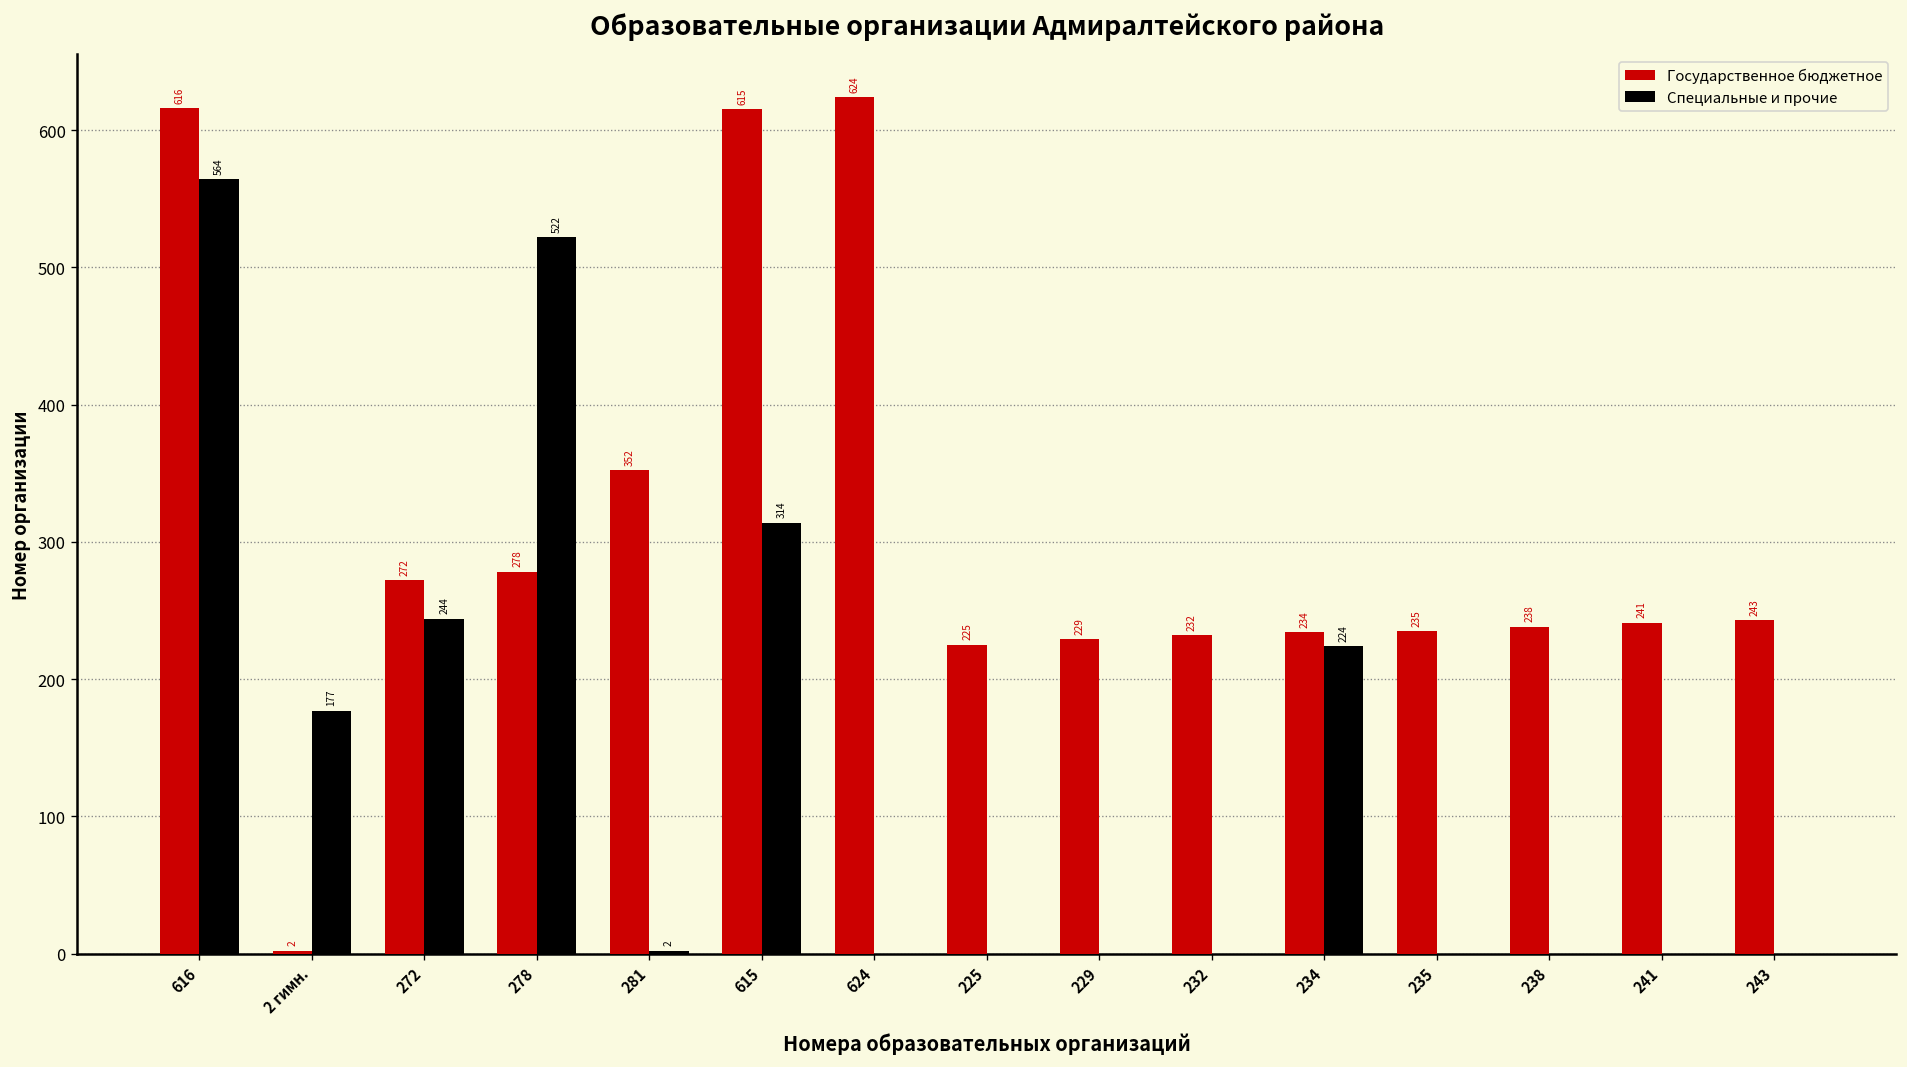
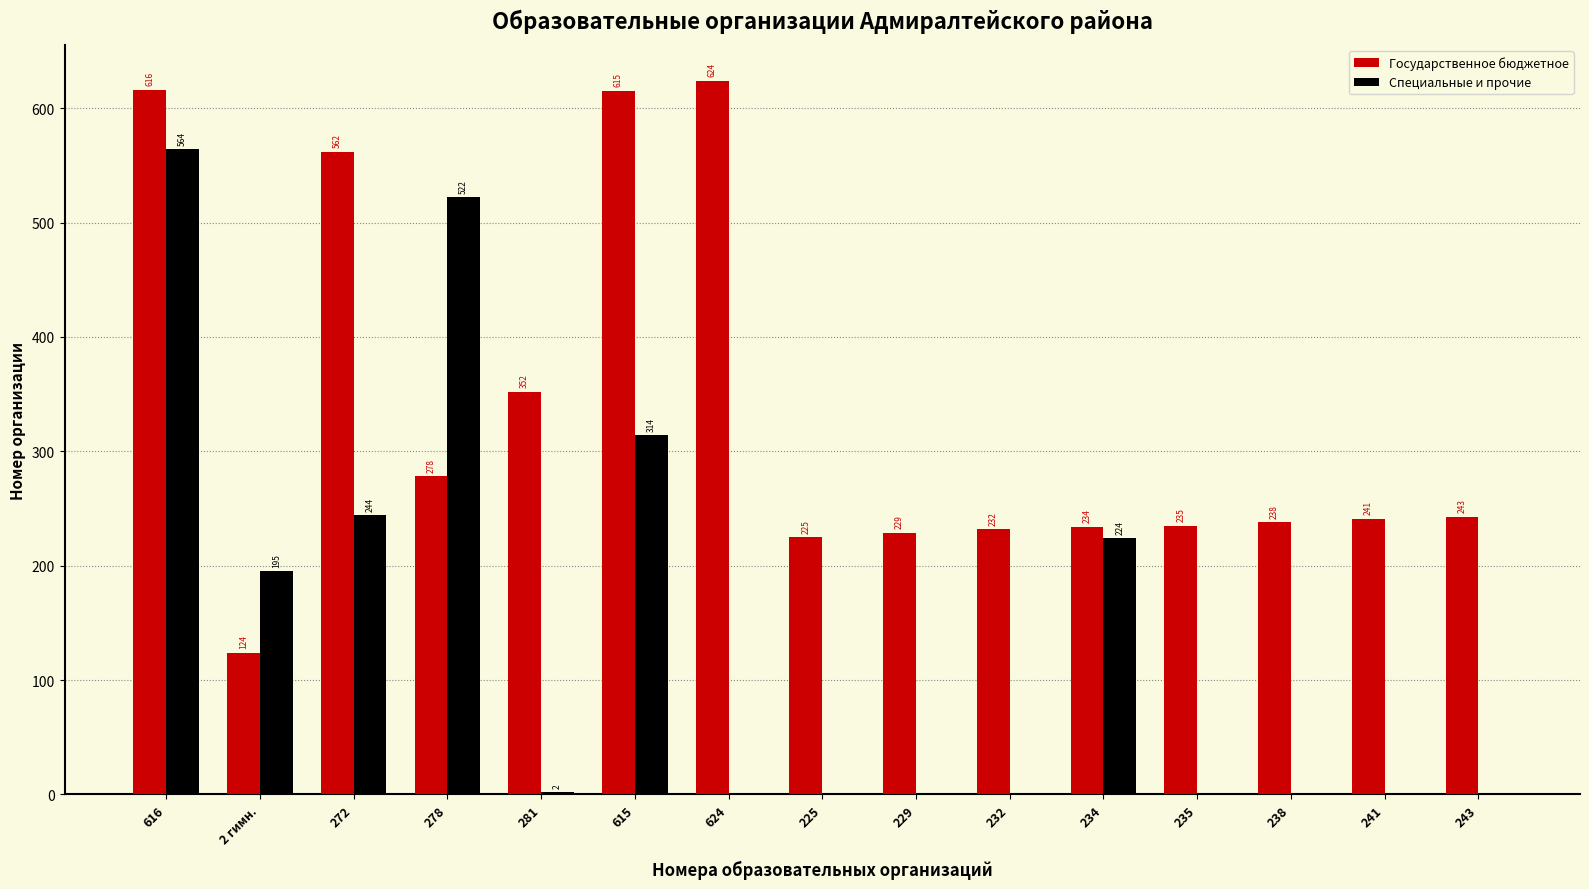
  {
    "Государственное бюджетное": {
      "616": 616,
-     "2 гимн.": 2,
-     "272": 272,
+     "2 гимн.": 124,
+     "272": 562,
      "278": 278,
      "281": 352,
      "615": 615,
      "624": 624,
      "225": 225,
      "229": 229,
      "232": 232,
      "234": 234,
      "235": 235,
      "238": 238,
      "241": 241,
      "243": 243
    },
    "Специальные и прочие": {
      "616": 564,
-     "2 гимн.": 177,
+     "2 гимн.": 195,
      "272": 244,
      "278": 522,
      "281": 2,
      "615": 314,
      "234": 224
    }
  }
